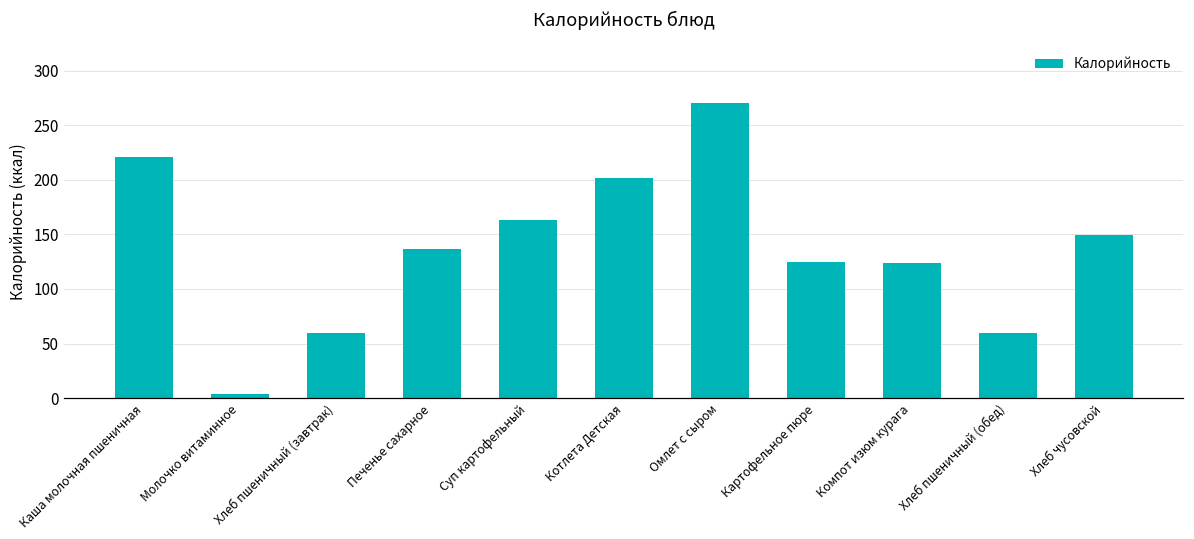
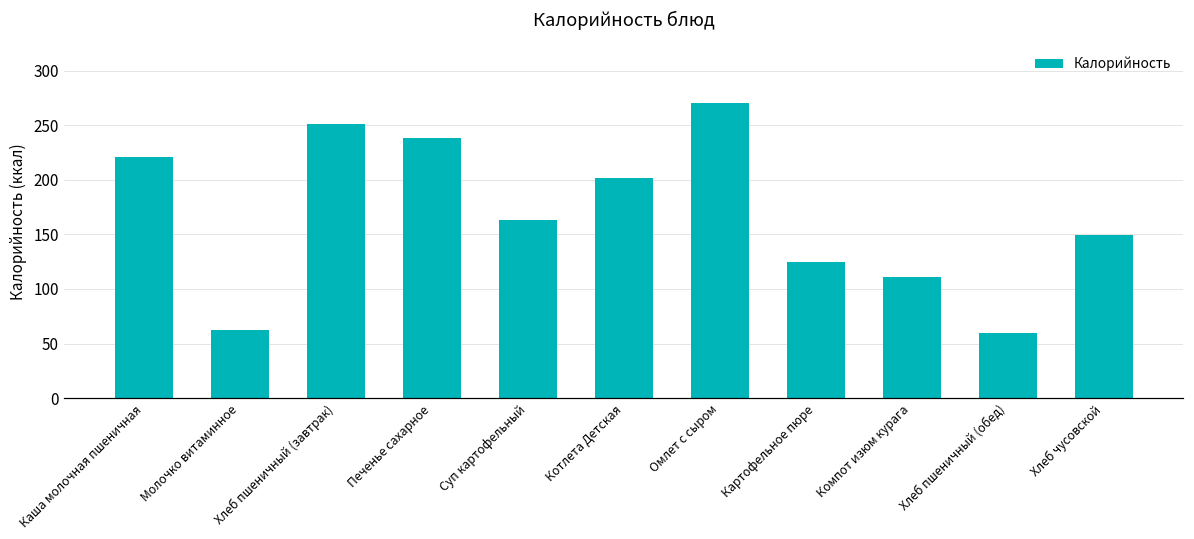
  {
    "Каша молочная пшеничная": 220,
-   "Молочко витаминное": 0,
-   "Хлеб пшеничный (завтрак)": 60,
-   "Печенье сахарное": 140,
+   "Молочко витаминное": 60,
+   "Хлеб пшеничный (завтрак)": 250,
+   "Печенье сахарное": 240,
    "Суп картофельный": 160,
    "Котлета Детская": 200,
    "Омлет с сыром": 270,
    "Картофельное пюре": 130,
-   "Компот изюм курага": 120,
+   "Компот изюм курага": 110,
    "Хлеб пшеничный (обед)": 60,
    "Хлеб чусовской": 150
  }
